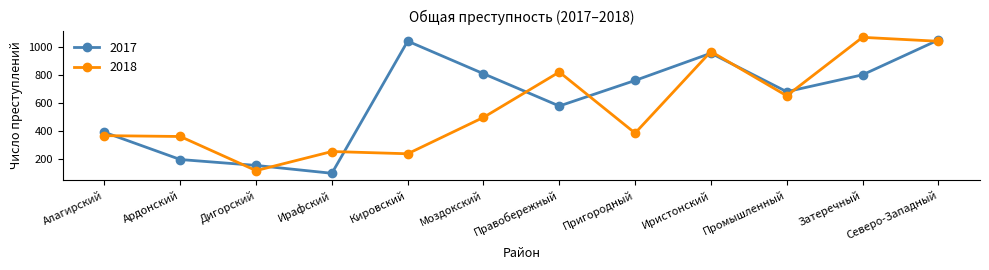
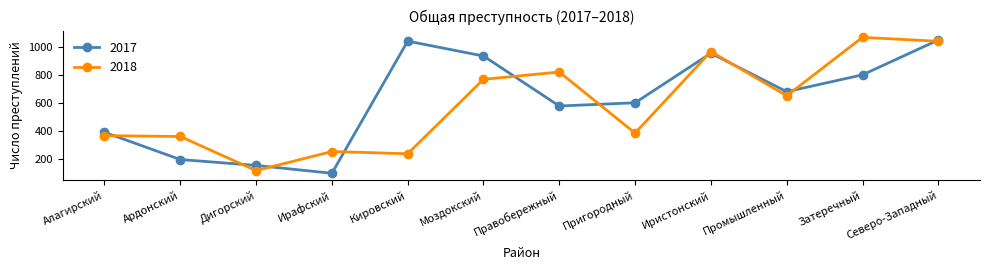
  {
    "2017": {
      "Алагирский": 390,
      "Ардонский": 200,
      "Дигорский": 150,
      "Ирафский": 100,
      "Кировский": 1040,
-     "Моздокский": 810,
+     "Моздокский": 930,
      "Правобережный": 580,
-     "Пригородный": 760,
+     "Пригородный": 600,
      "Промышленный": 680,
      "Затеречный": 800
    },
    "2018": {
      "Алагирский": 370,
      "Ардонский": 360,
      "Дигорский": 120,
      "Ирафский": 250,
      "Кировский": 240,
-     "Моздокский": 500,
+     "Моздокский": 770,
      "Правобережный": 820,
      "Пригородный": 380,
      "Промышленный": 650,
      "Затеречный": 1070
    }
  }
